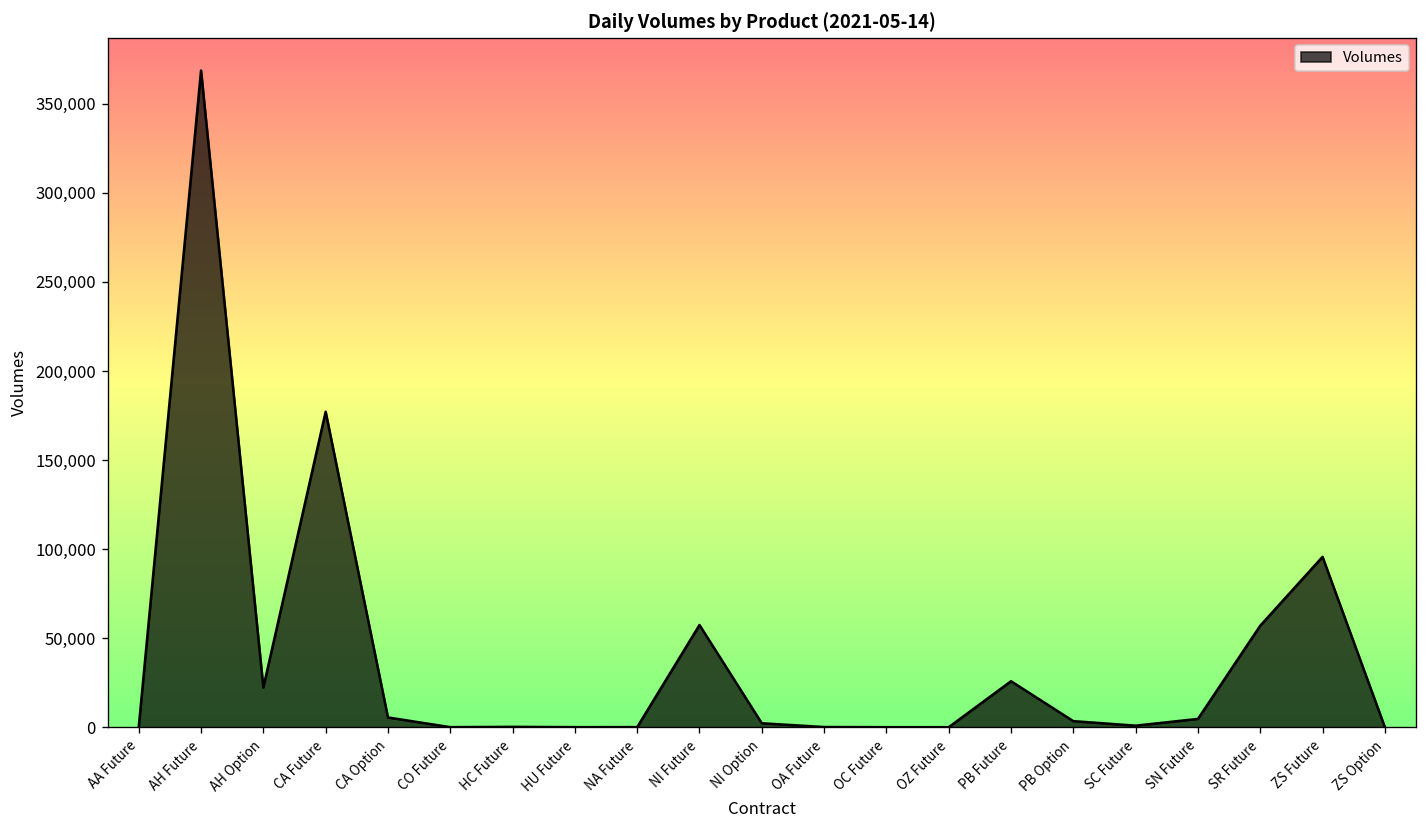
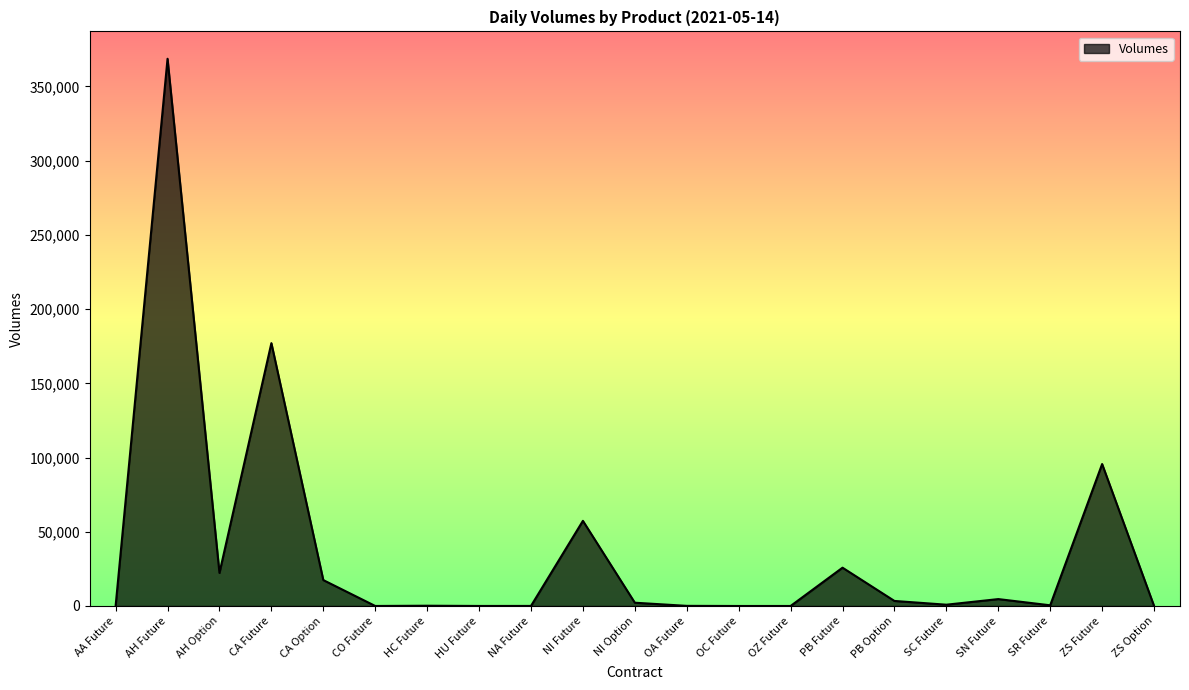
  {
    "AA Future": "0",
    "AH Future": "369,000",
    "AH Option": "22,000",
    "CA Future": "177,000",
-   "CA Option": "5,000",
+   "CA Option": "17,000",
    "CO Future": "0",
    "HC Future": "0",
    "HU Future": "0",
    "NA Future": "0",
    "NI Future": "57,000",
    "NI Option": "2,000",
    "OA Future": "0",
    "OC Future": "0",
    "OZ Future": "0",
    "PB Future": "26,000",
    "PB Option": "3,000",
    "SC Future": "1,000",
    "SN Future": "5,000",
-   "SR Future": "57,000",
+   "SR Future": "0",
    "ZS Future": "96,000",
    "ZS Option": "0"
  }
